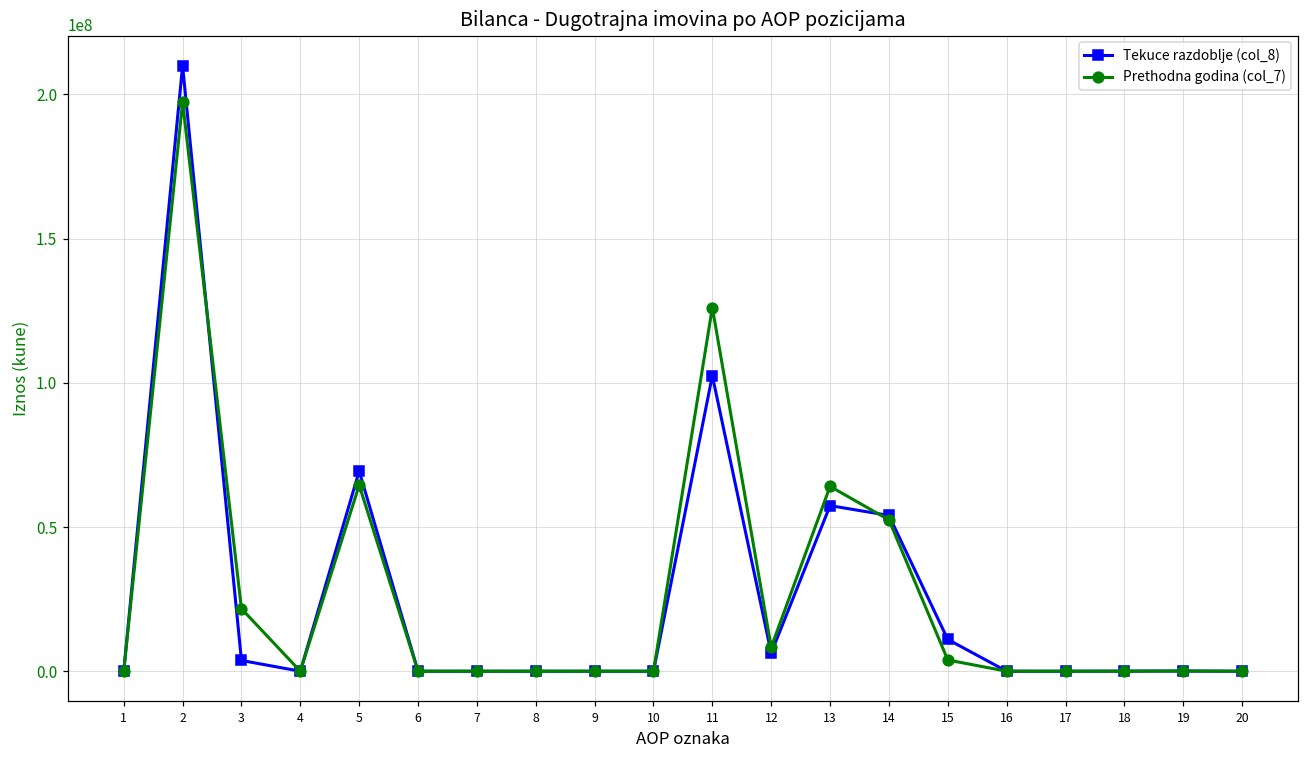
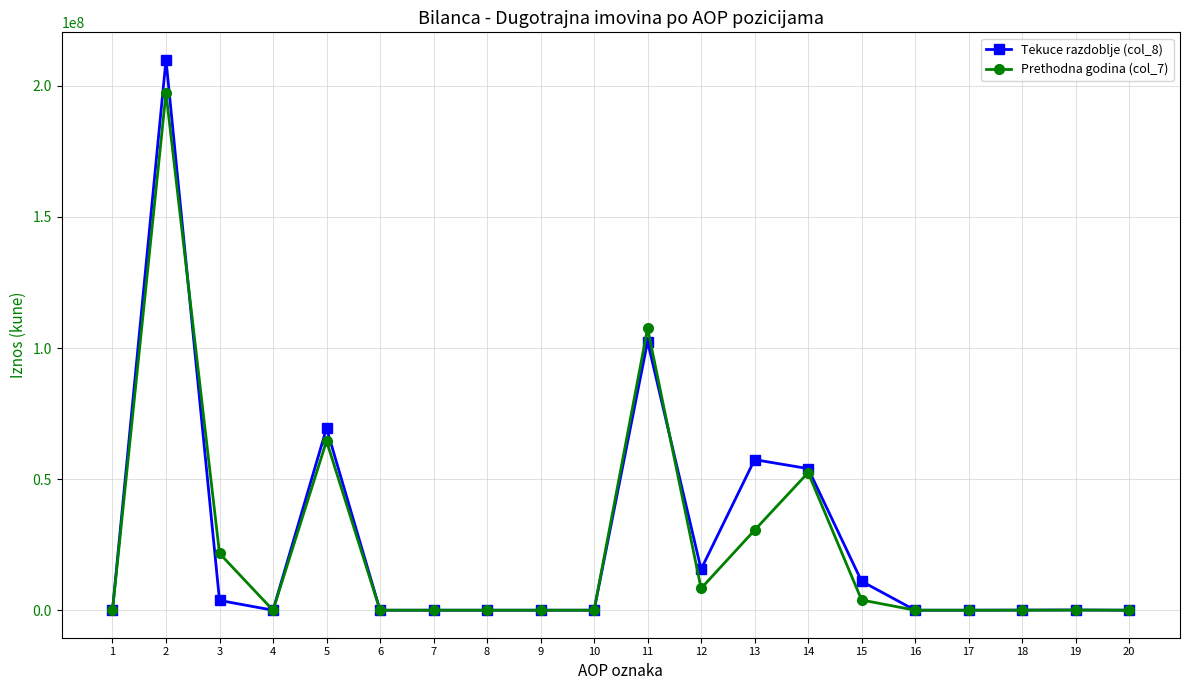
  {
    "Tekuce razdoblje (col_8)": {
      "2": 210000000,
      "3": 4000000,
      "5": 69000000,
      "11": 102000000,
-     "12": 6000000,
+     "12": 16000000,
      "13": 57000000,
      "14": 54000000,
      "15": 11000000
    },
    "Prethodna godina (col_7)": {
      "2": 197000000,
      "3": 22000000,
      "5": 65000000,
-     "11": 126000000,
+     "11": 108000000,
      "12": 8000000,
-     "13": 64000000,
+     "13": 31000000,
      "14": 52000000,
      "15": 4000000
    }
  }
